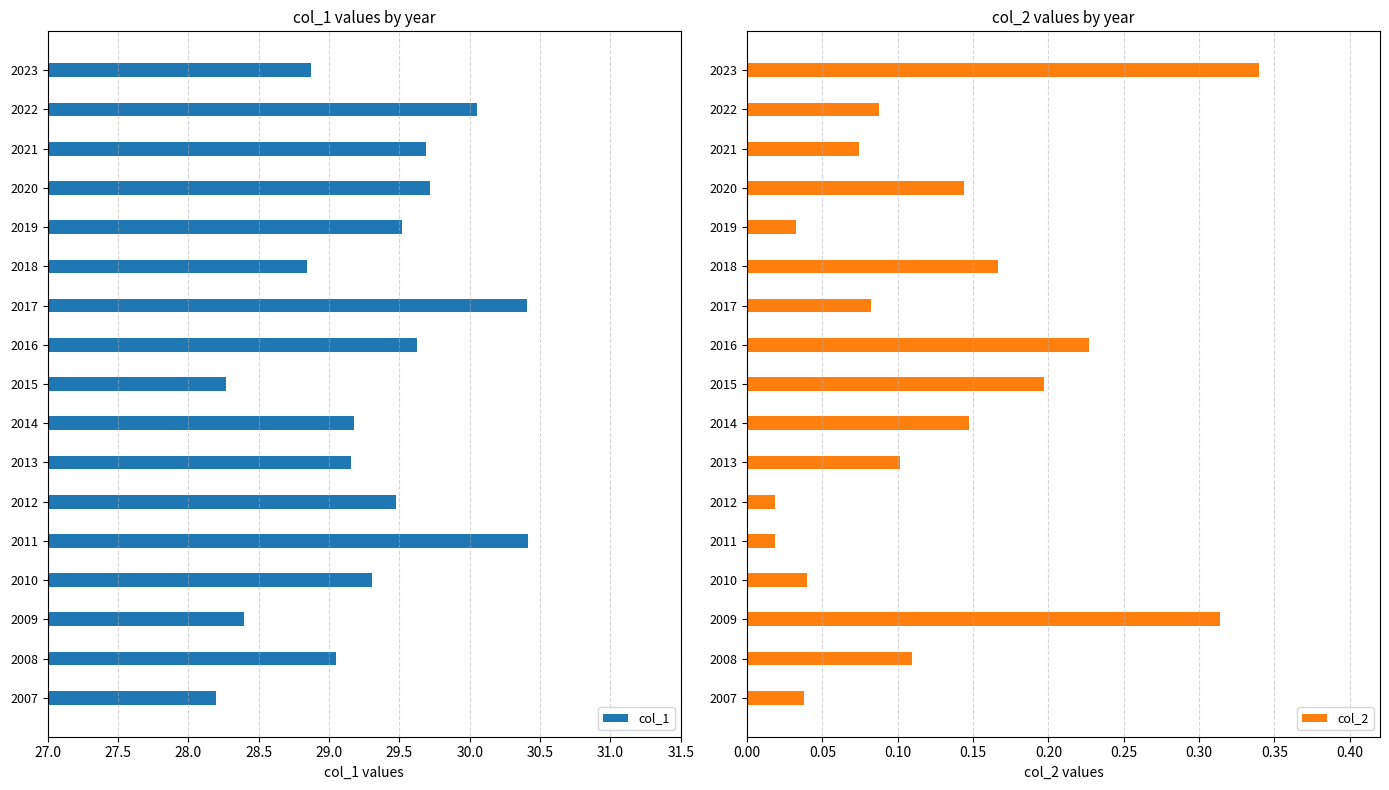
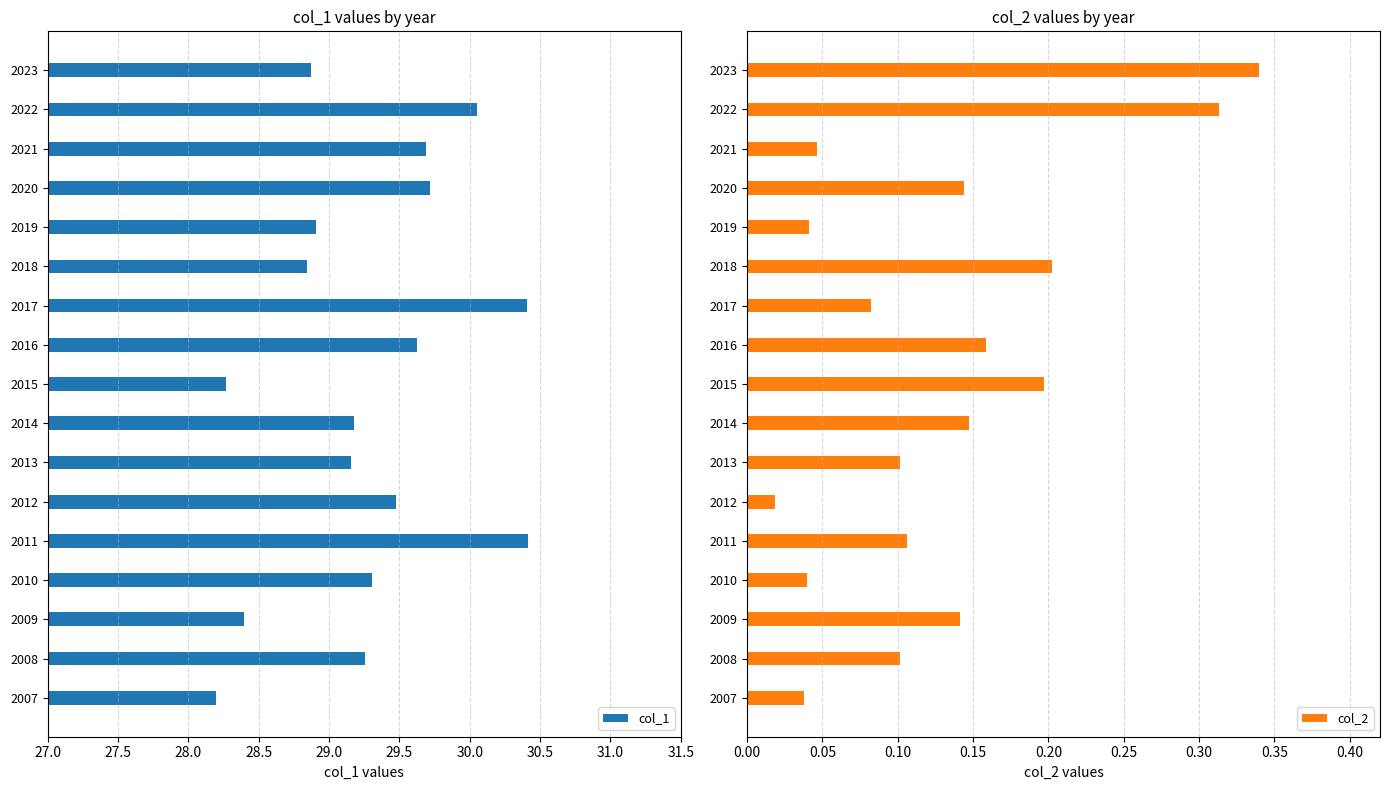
  {
    "col_1 values by year": {
      "2023": 28.87,
      "2022": 30.05,
      "2021": 29.69,
      "2020": 29.72,
-     "2019": 29.52,
+     "2019": 28.90,
      "2018": 28.84,
      "2017": 30.41,
      "2016": 29.63,
      "2015": 28.26,
      "2014": 29.18,
      "2013": 29.16,
      "2012": 29.48,
      "2011": 30.42,
      "2010": 29.31,
      "2009": 28.40,
-     "2008": 29.05,
+     "2008": 29.26,
      "2007": 28.20
    },
    "col_2 values by year": {
      "2023": 0.340,
-     "2022": 0.087,
-     "2021": 0.075,
+     "2022": 0.313,
+     "2021": 0.046,
      "2020": 0.144,
-     "2019": 0.032,
-     "2018": 0.167,
+     "2019": 0.041,
+     "2018": 0.202,
      "2017": 0.082,
-     "2016": 0.227,
+     "2016": 0.159,
      "2015": 0.197,
      "2014": 0.147,
      "2013": 0.102,
      "2012": 0.019,
-     "2011": 0.019,
+     "2011": 0.106,
      "2010": 0.040,
-     "2009": 0.314,
-     "2008": 0.109,
+     "2009": 0.141,
+     "2008": 0.102,
      "2007": 0.038
    }
  }
